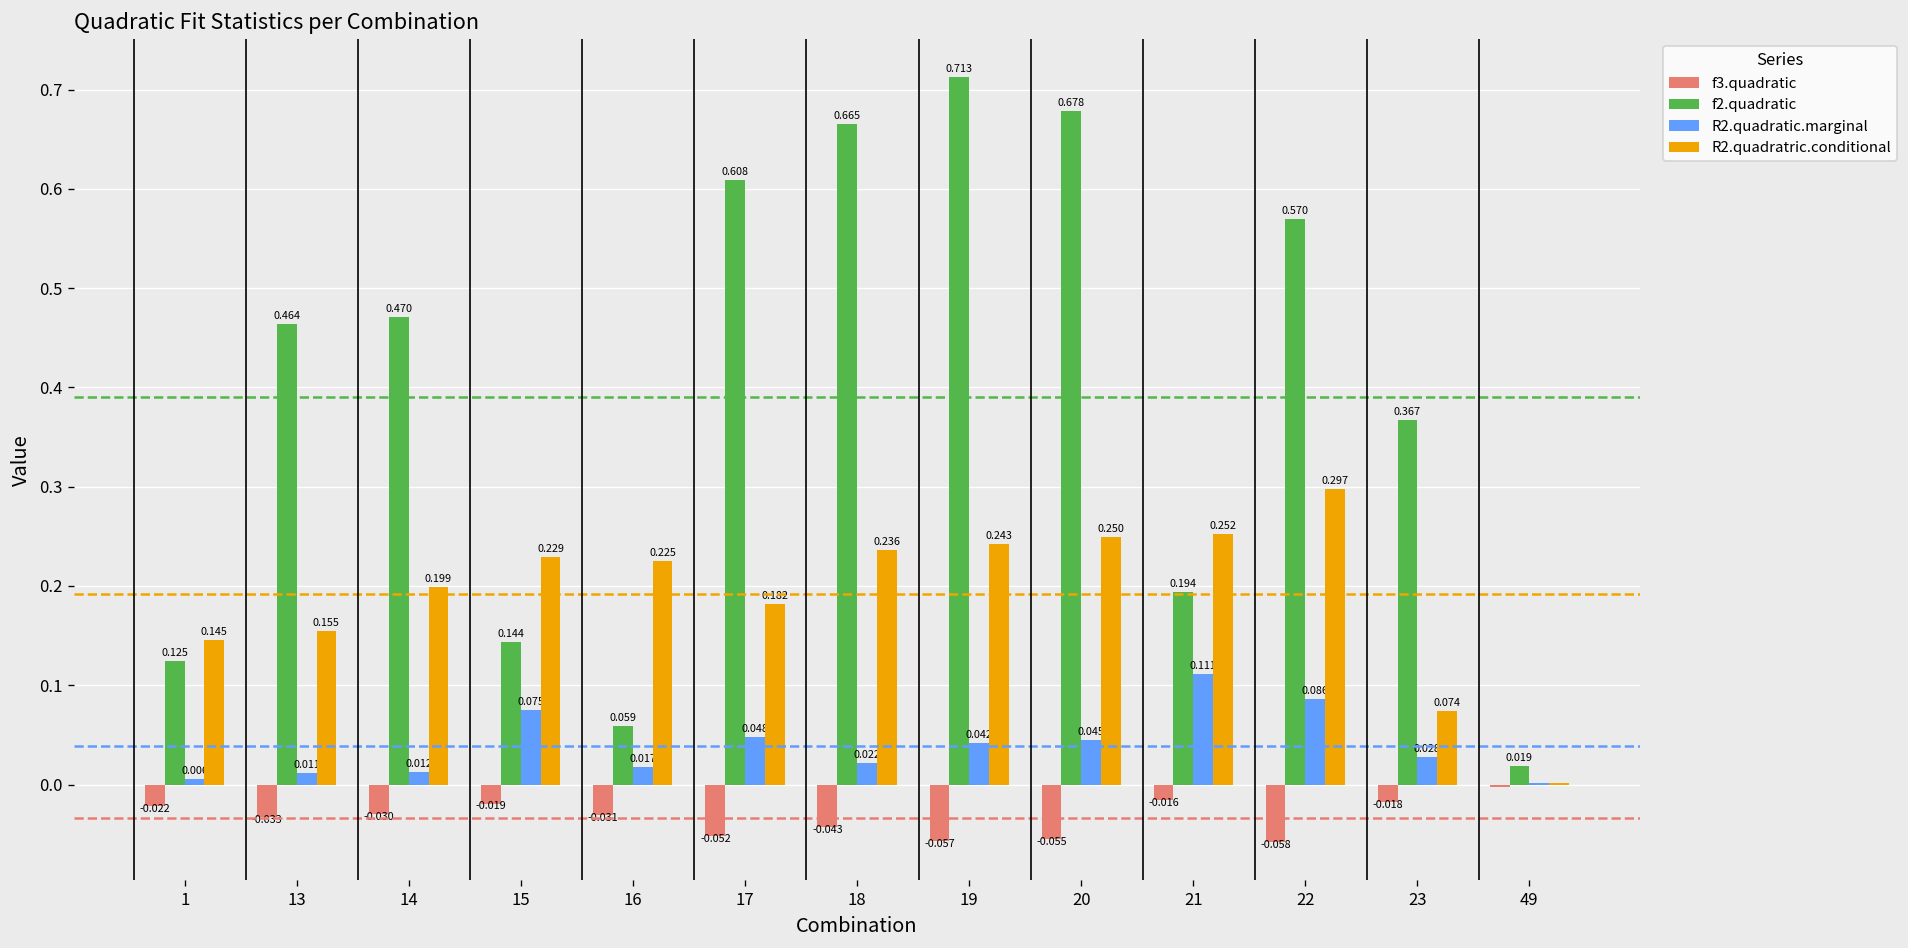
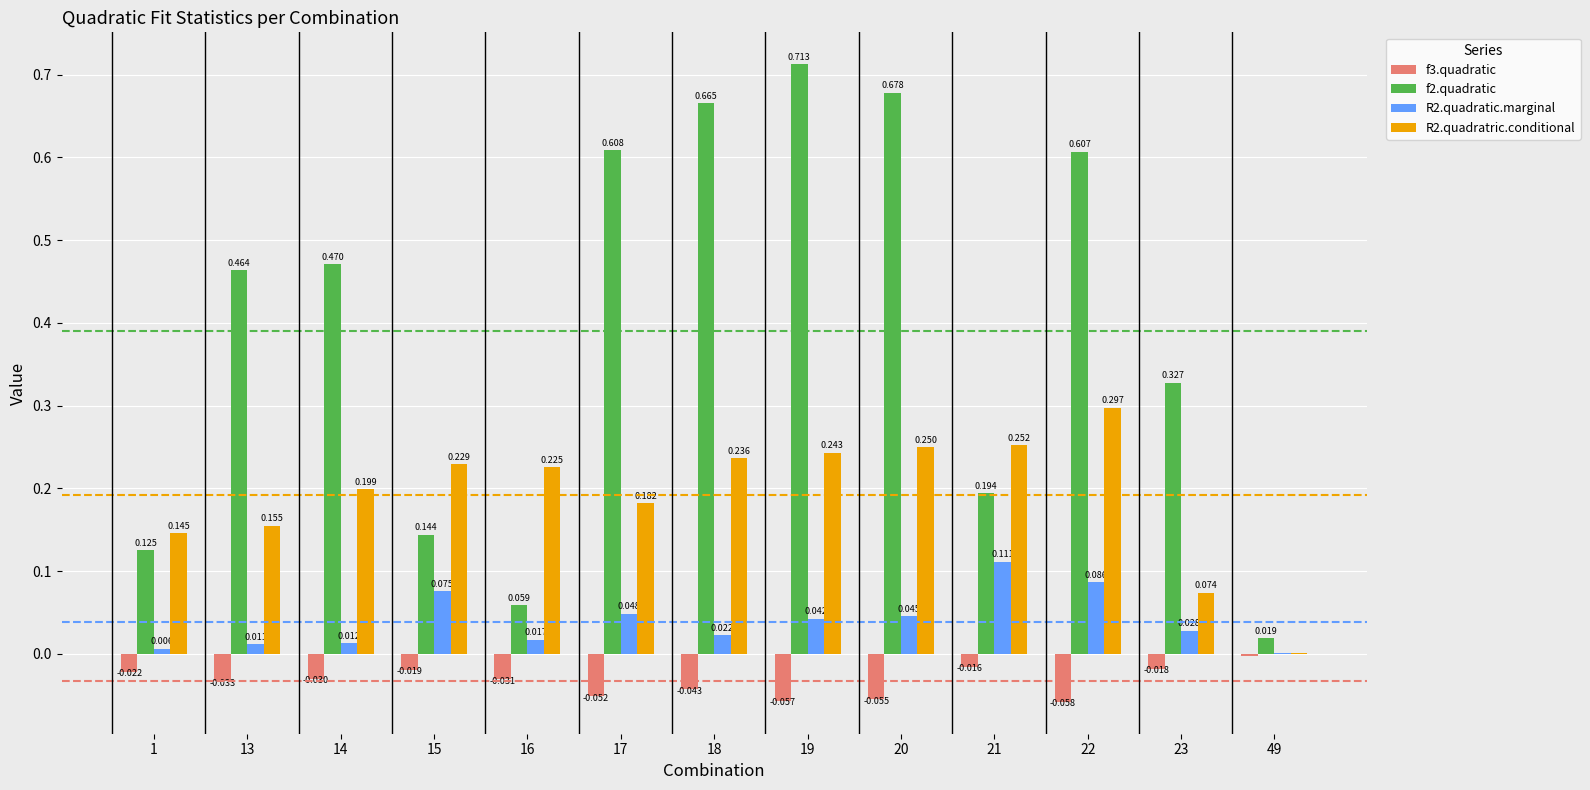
  {
    "f3.quadratic": {
      "1": -0.022,
      "13": -0.033,
      "14": -0.030,
      "15": -0.019,
      "16": -0.031,
      "17": -0.052,
      "18": -0.043,
      "19": -0.057,
      "20": -0.055,
      "21": -0.016,
      "22": -0.058,
      "23": -0.018
    },
    "f2.quadratic": {
      "1": 0.125,
      "13": 0.464,
      "14": 0.470,
      "15": 0.144,
      "16": 0.059,
      "17": 0.608,
      "18": 0.665,
      "19": 0.713,
      "20": 0.678,
      "21": 0.194,
-     "22": 0.570,
-     "23": 0.367,
+     "22": 0.607,
+     "23": 0.327,
      "49": 0.019
    },
    "R2.quadratic.marginal": {
      "1": 0.006,
      "13": 0.011,
      "14": 0.012,
      "15": 0.075,
      "16": 0.017,
      "17": 0.048,
      "18": 0.022,
      "19": 0.042,
      "20": 0.045,
      "21": 0.111,
      "22": 0.086,
      "23": 0.028
    },
    "R2.quadratric.conditional": {
      "1": 0.145,
      "13": 0.155,
      "14": 0.199,
      "15": 0.229,
      "16": 0.225,
      "17": 0.182,
      "18": 0.236,
      "19": 0.243,
      "20": 0.250,
      "21": 0.252,
      "22": 0.297,
      "23": 0.074
    }
  }
